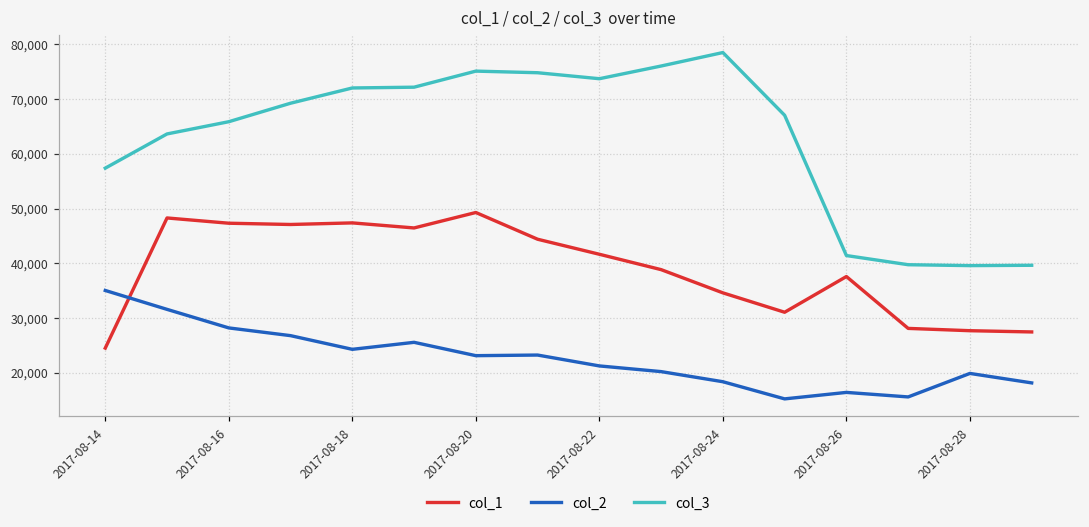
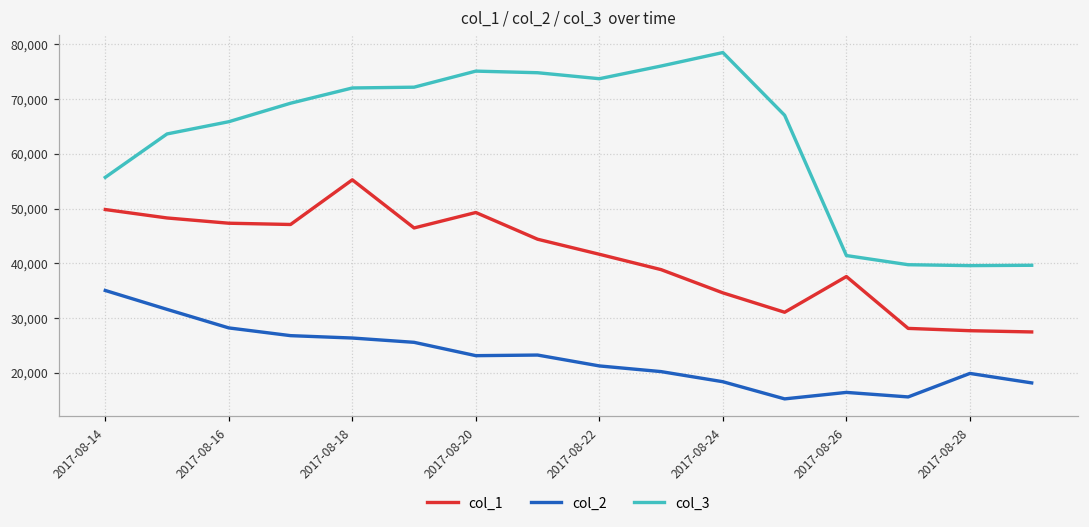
  {
    "col_1": {
-     "2017-08-14": "25,000",
+     "2017-08-14": "50,000",
      "2017-08-16": "47,000",
-     "2017-08-18": "47,000",
+     "2017-08-18": "55,000",
      "2017-08-20": "49,000",
      "2017-08-22": "42,000",
      "2017-08-24": "35,000",
      "2017-08-26": "38,000",
      "2017-08-28": "28,000"
    },
    "col_2": {
      "2017-08-14": "35,000",
      "2017-08-16": "28,000",
-     "2017-08-18": "24,000",
+     "2017-08-18": "26,000",
      "2017-08-20": "23,000",
      "2017-08-22": "21,000",
      "2017-08-24": "18,000",
      "2017-08-26": "16,000",
      "2017-08-28": "20,000"
    },
    "col_3": {
-     "2017-08-14": "57,000",
+     "2017-08-14": "56,000",
      "2017-08-16": "66,000",
      "2017-08-18": "72,000",
      "2017-08-20": "75,000",
      "2017-08-22": "74,000",
      "2017-08-24": "78,000",
      "2017-08-26": "41,000",
      "2017-08-28": "40,000"
    }
  }
